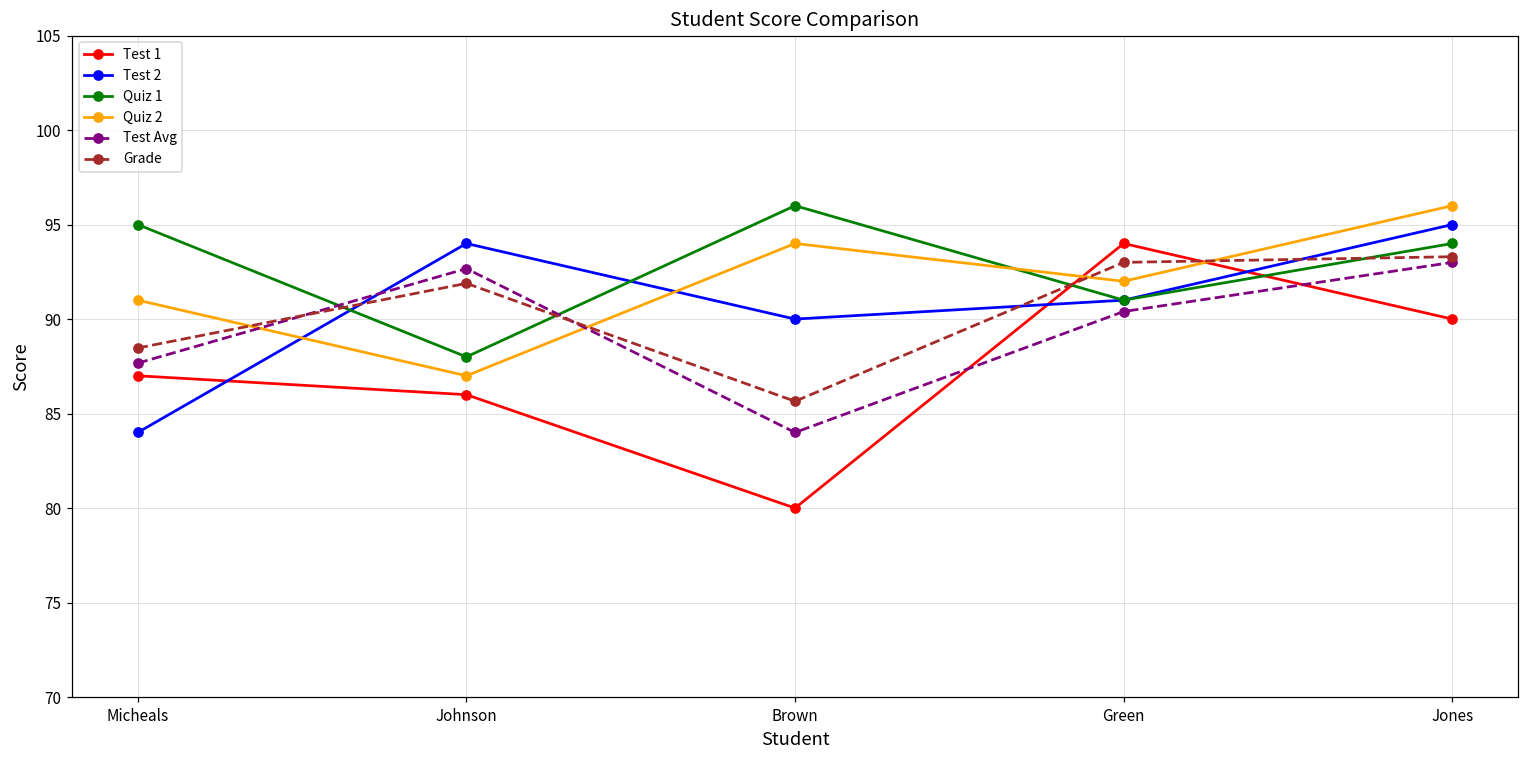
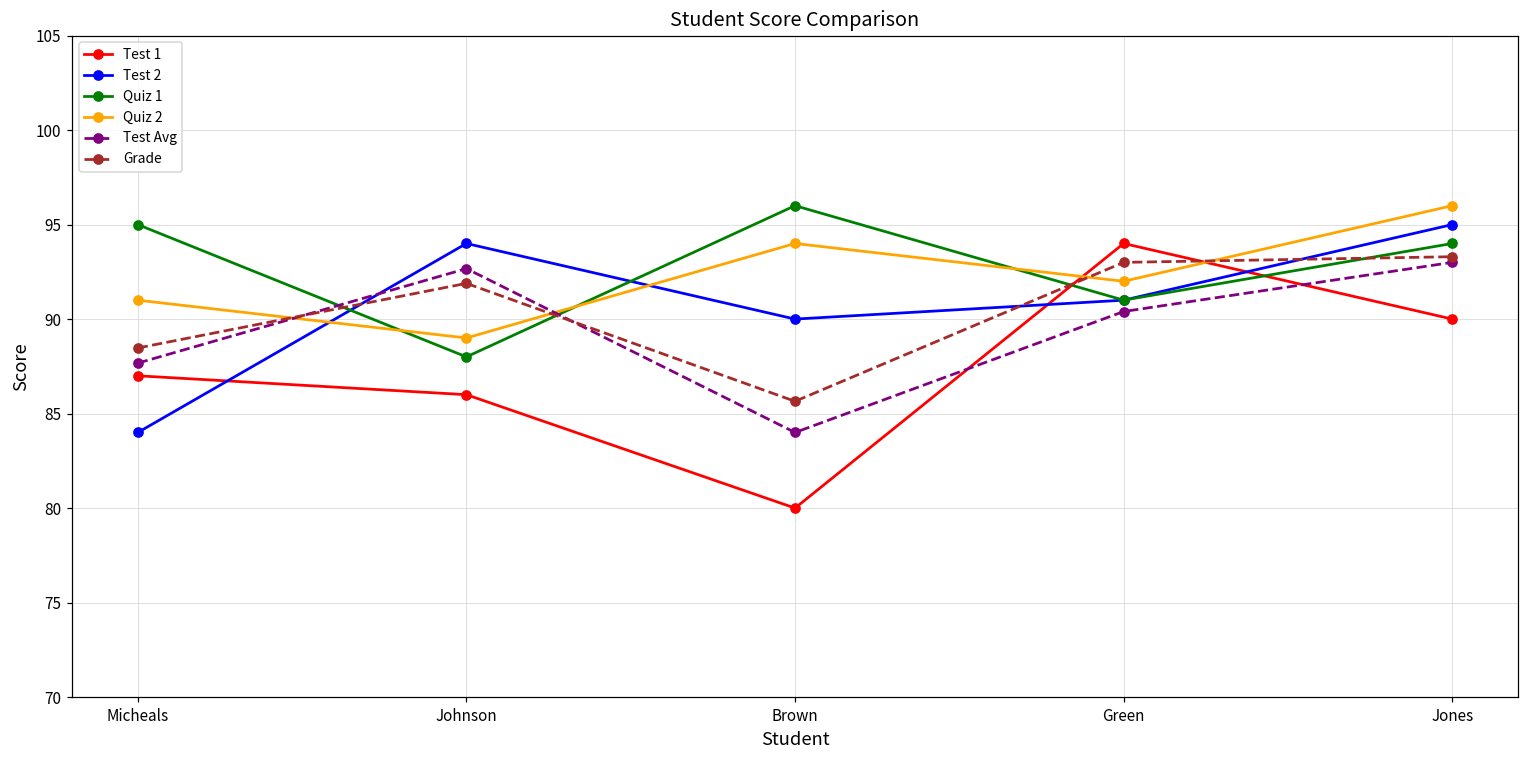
  {
    "Test 1": {
      "Micheals": 87,
      "Johnson": 86,
      "Brown": 80,
      "Green": 94,
      "Jones": 90
    },
    "Test 2": {
      "Micheals": 84,
      "Johnson": 94,
      "Brown": 90,
      "Jones": 95
    },
    "Quiz 1": {
      "Micheals": 95,
      "Johnson": 88,
      "Brown": 96,
      "Jones": 94
    },
    "Quiz 2": {
      "Micheals": 91,
-     "Johnson": 87,
+     "Johnson": 89,
      "Brown": 94,
      "Green": 92,
      "Jones": 96
    },
    "Test Avg": {
      "Micheals": 87.7,
      "Johnson": 92.7,
      "Brown": 84,
      "Green": 90.4,
      "Jones": 93
    },
    "Grade": {
      "Micheals": 88.5,
      "Johnson": 92,
      "Brown": 85.7,
      "Green": 93,
      "Jones": 93.3
    }
  }
